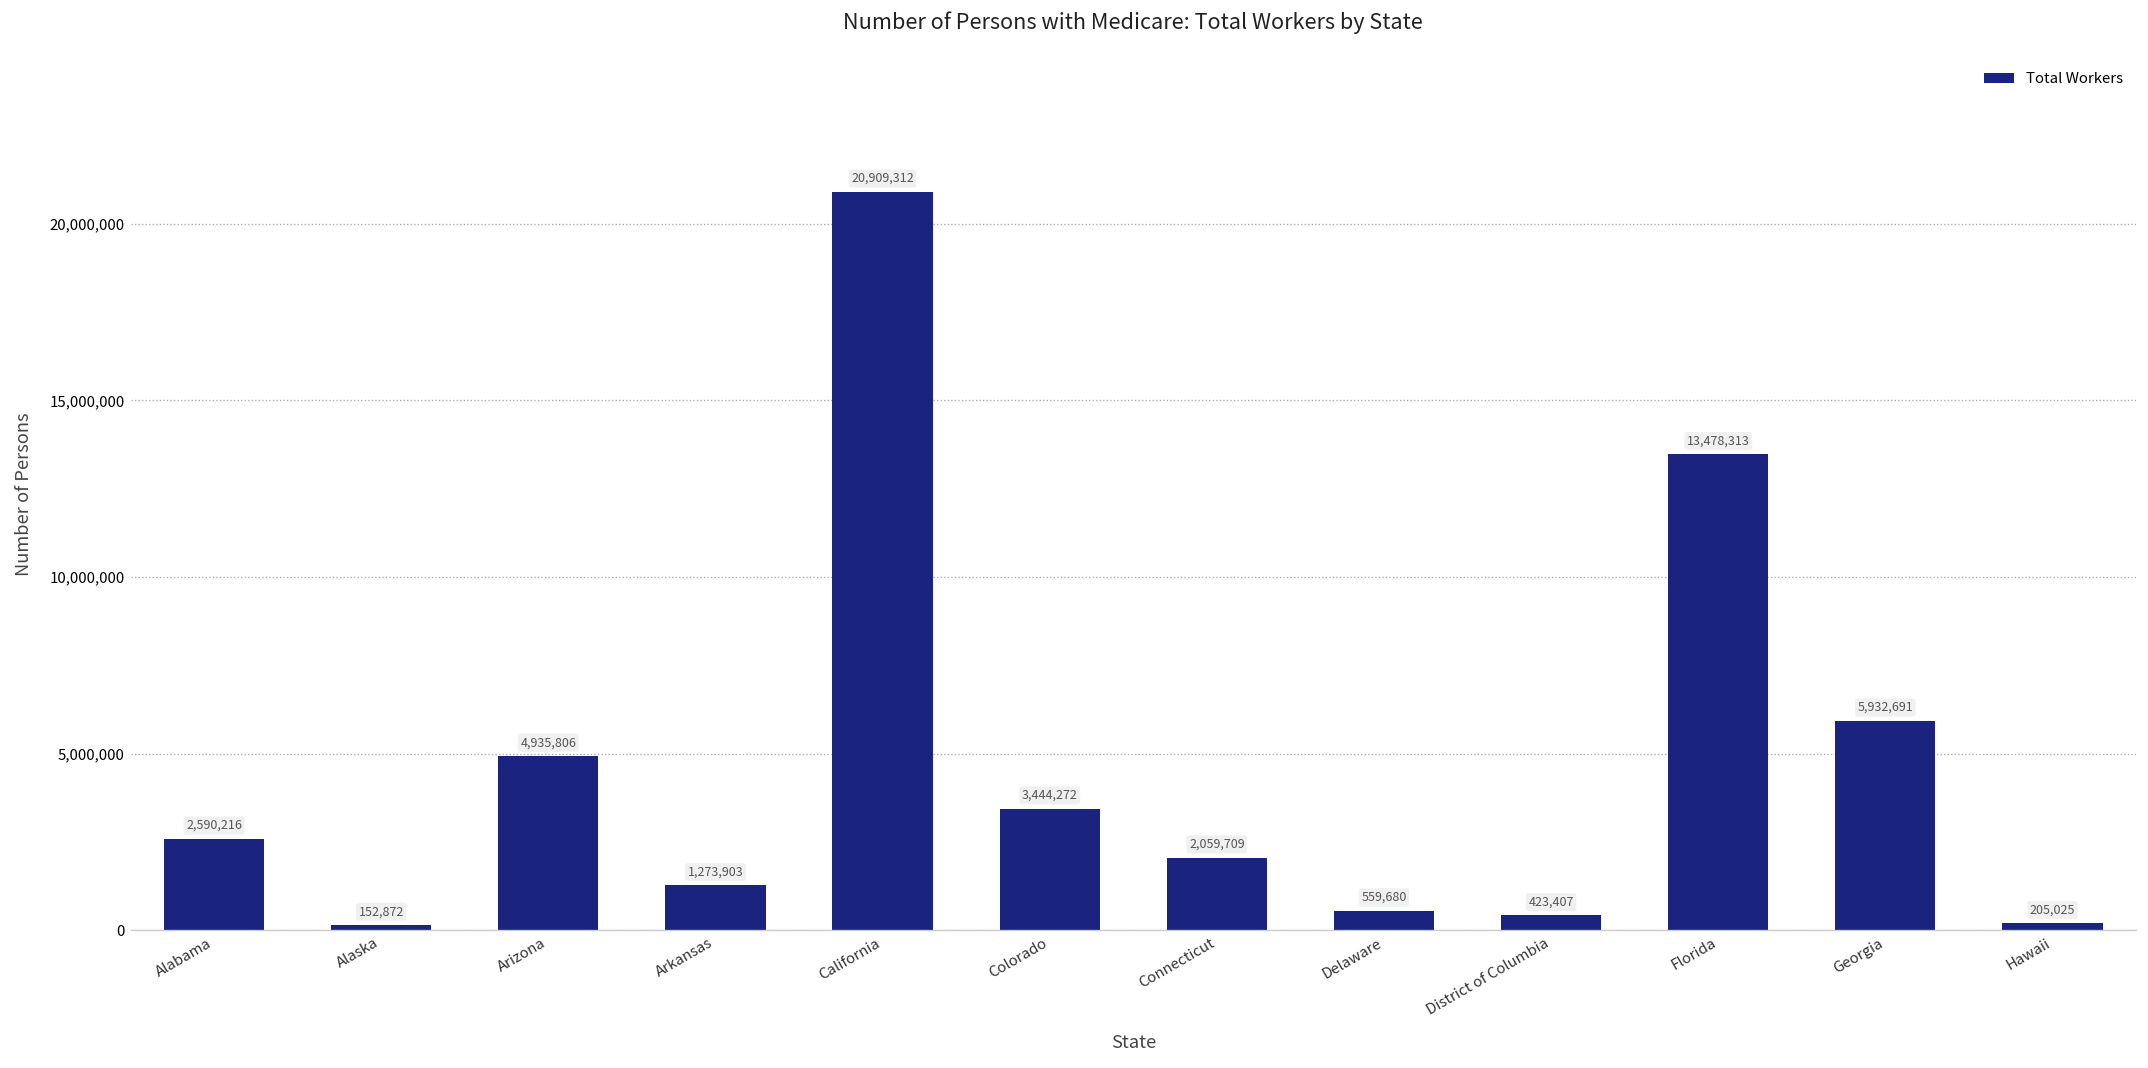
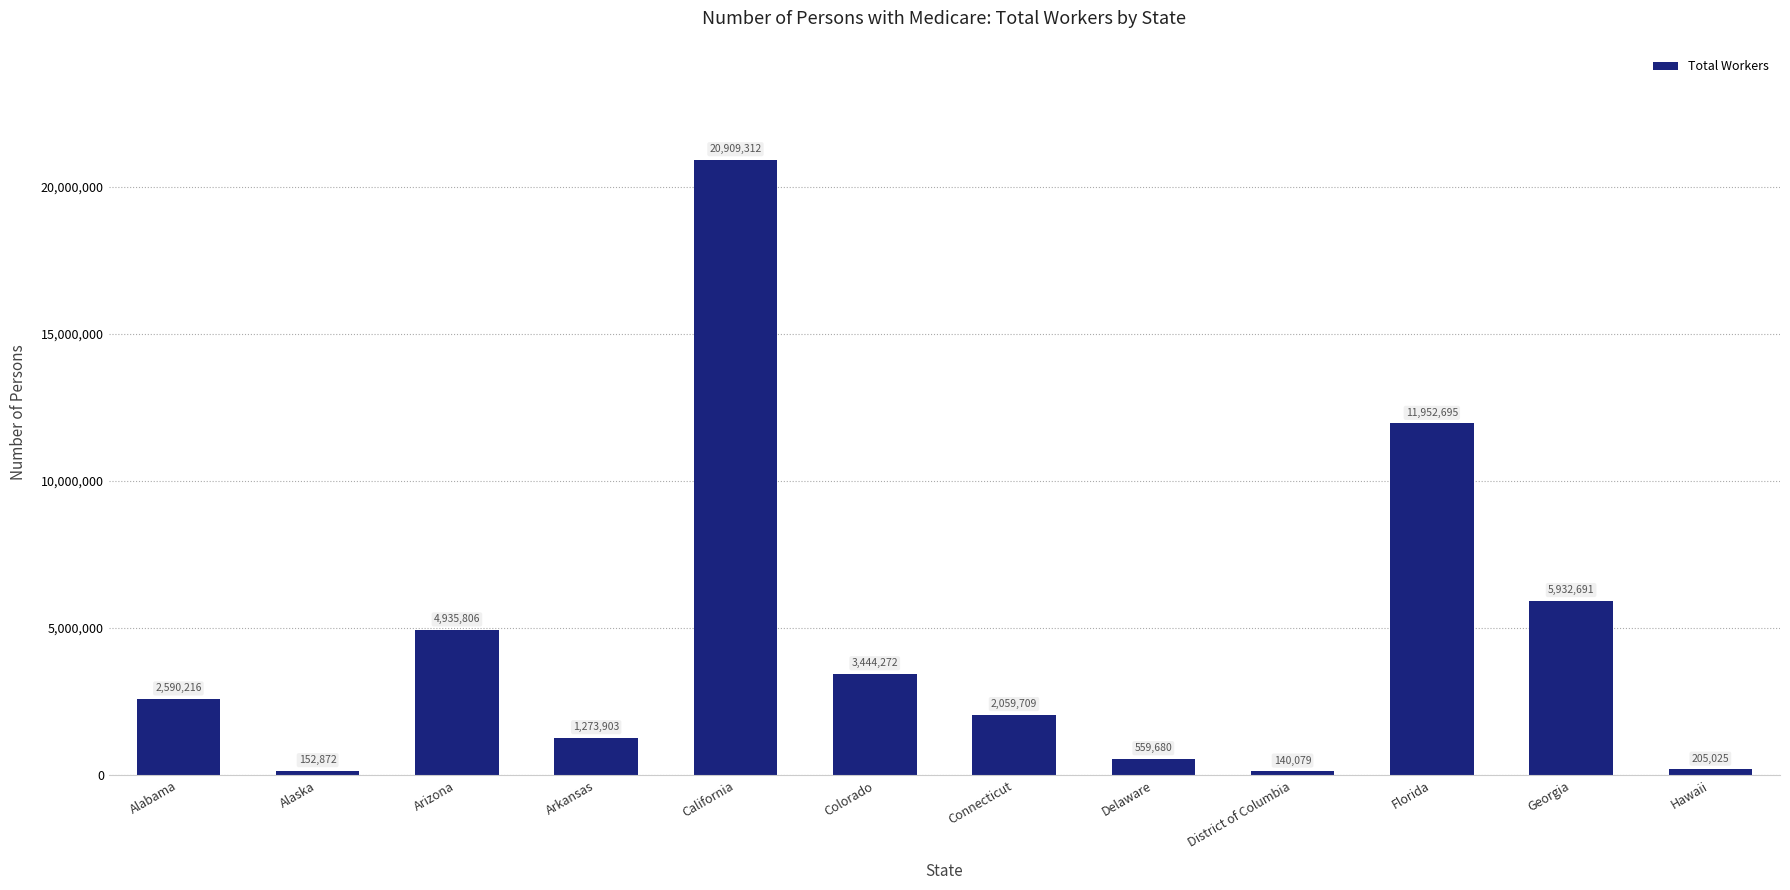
  {
-   "District of Columbia": "423,407",
-   "Florida": "13,478,313"
+   "District of Columbia": "140,079",
+   "Florida": "11,952,695"
  }
